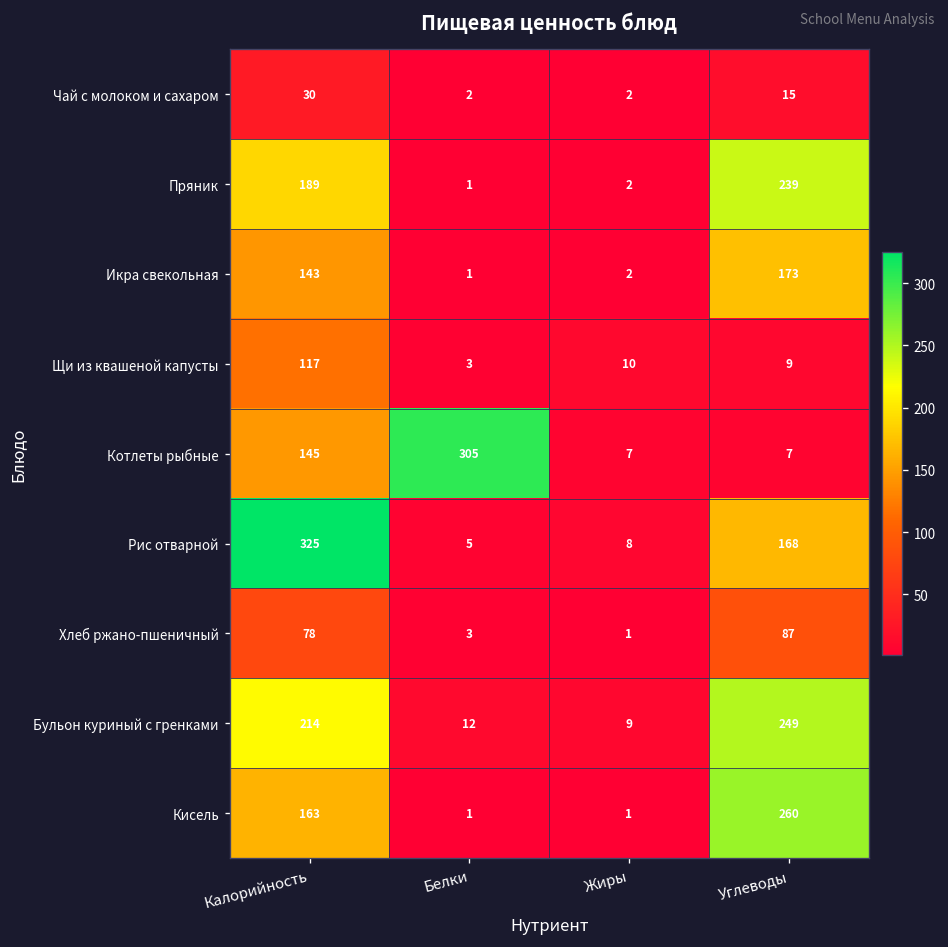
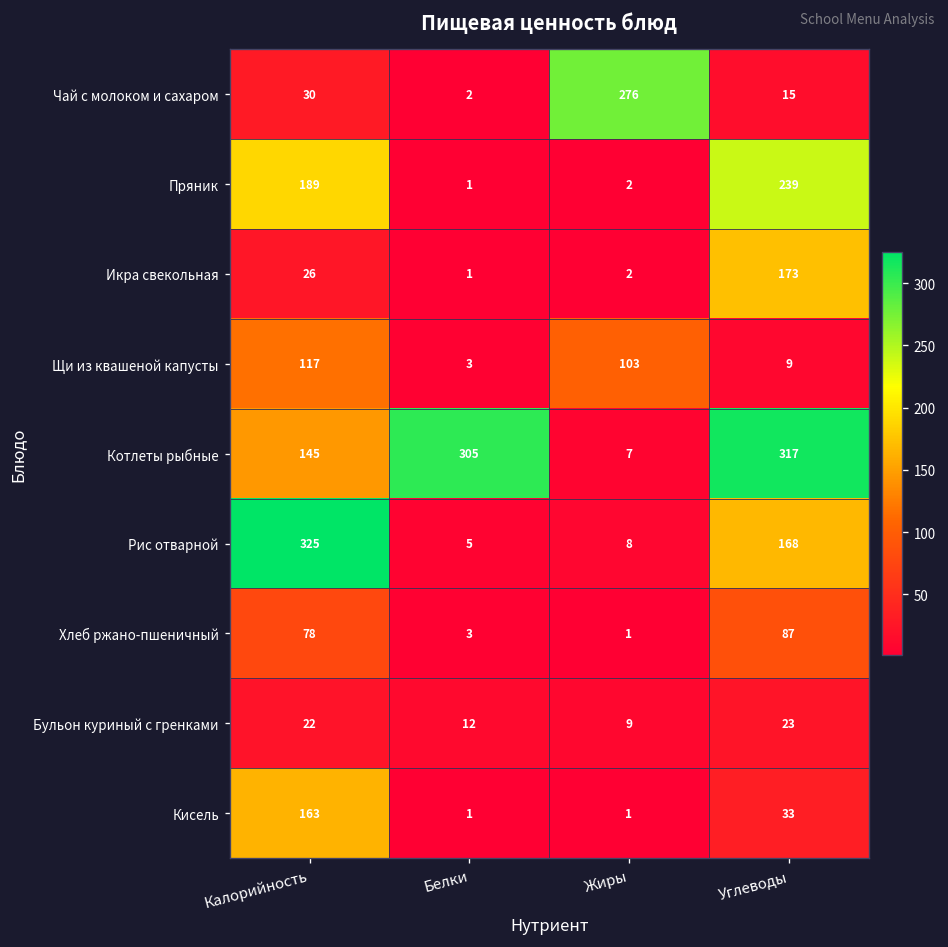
  {
    "Чай с молоком и сахаром": {
      "Калорийность": 30,
      "Белки": 2,
-     "Жиры": 2,
+     "Жиры": 276,
      "Углеводы": 15
    },
    "Пряник": {
      "Калорийность": 189,
      "Белки": 1,
      "Жиры": 2,
      "Углеводы": 239
    },
    "Икра свекольная": {
-     "Калорийность": 143,
+     "Калорийность": 26,
      "Белки": 1,
      "Жиры": 2,
      "Углеводы": 173
    },
    "Щи из квашеной капусты": {
      "Калорийность": 117,
      "Белки": 3,
-     "Жиры": 10,
+     "Жиры": 103,
      "Углеводы": 9
    },
    "Котлеты рыбные": {
      "Калорийность": 145,
      "Белки": 305,
      "Жиры": 7,
-     "Углеводы": 7
+     "Углеводы": 317
    },
    "Рис отварной": {
      "Калорийность": 325,
      "Белки": 5,
      "Жиры": 8,
      "Углеводы": 168
    },
    "Хлеб ржано-пшеничный": {
      "Калорийность": 78,
      "Белки": 3,
      "Жиры": 1,
      "Углеводы": 87
    },
    "Бульон куриный с гренками": {
-     "Калорийность": 214,
+     "Калорийность": 22,
      "Белки": 12,
      "Жиры": 9,
-     "Углеводы": 249
+     "Углеводы": 23
    },
    "Кисель": {
      "Калорийность": 163,
      "Белки": 1,
      "Жиры": 1,
-     "Углеводы": 260
+     "Углеводы": 33
    }
  }
